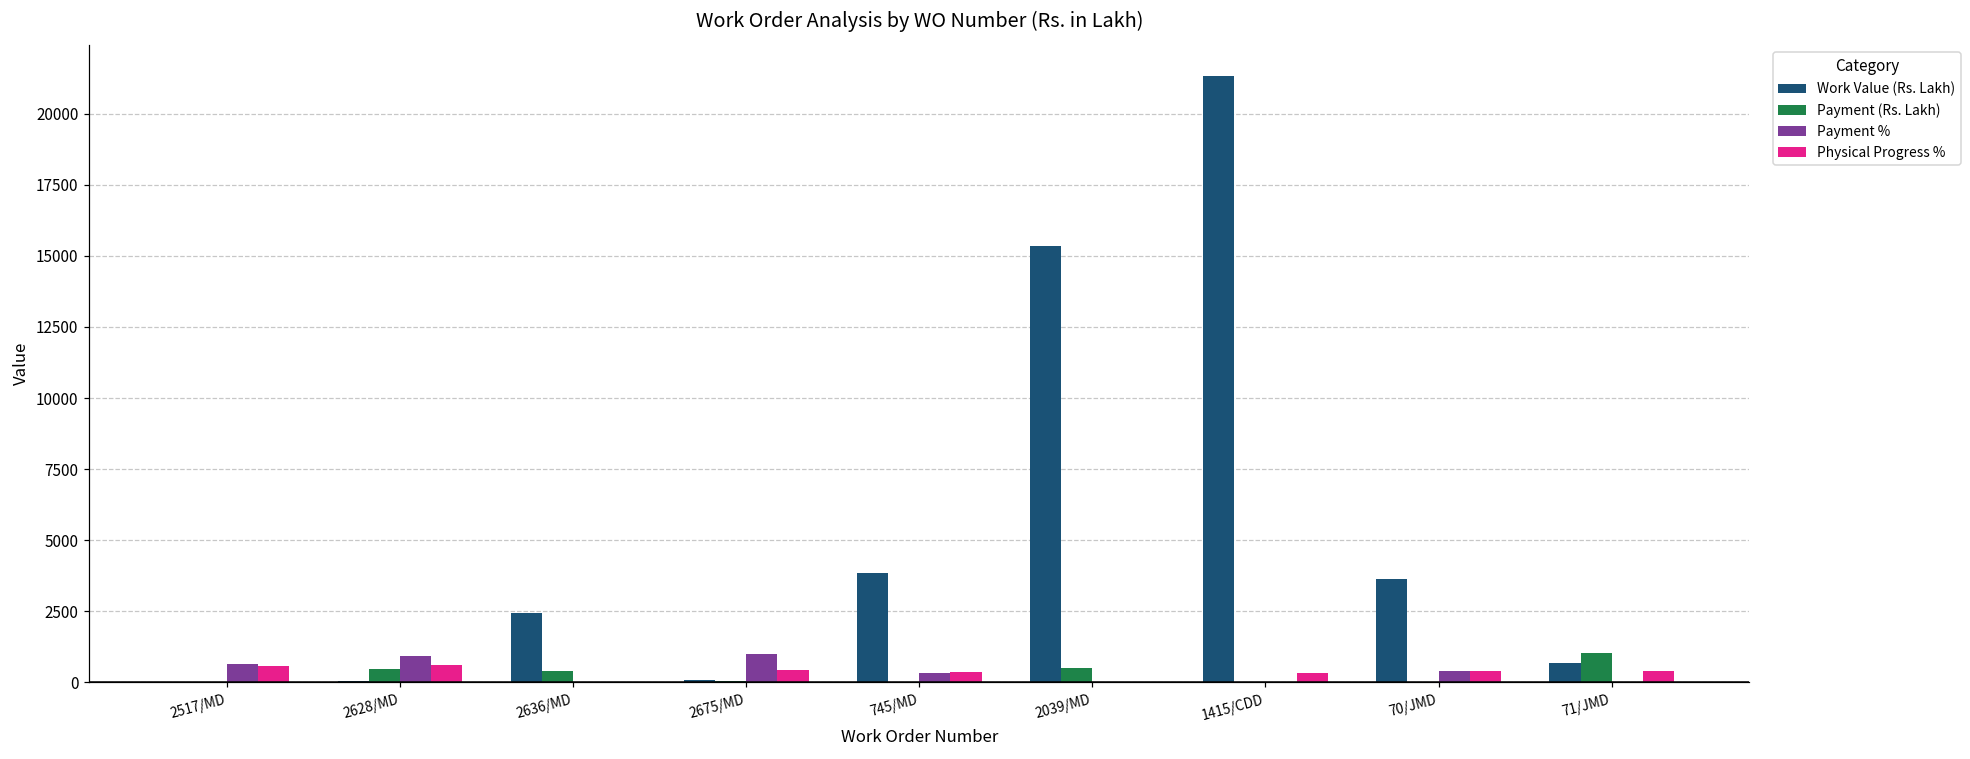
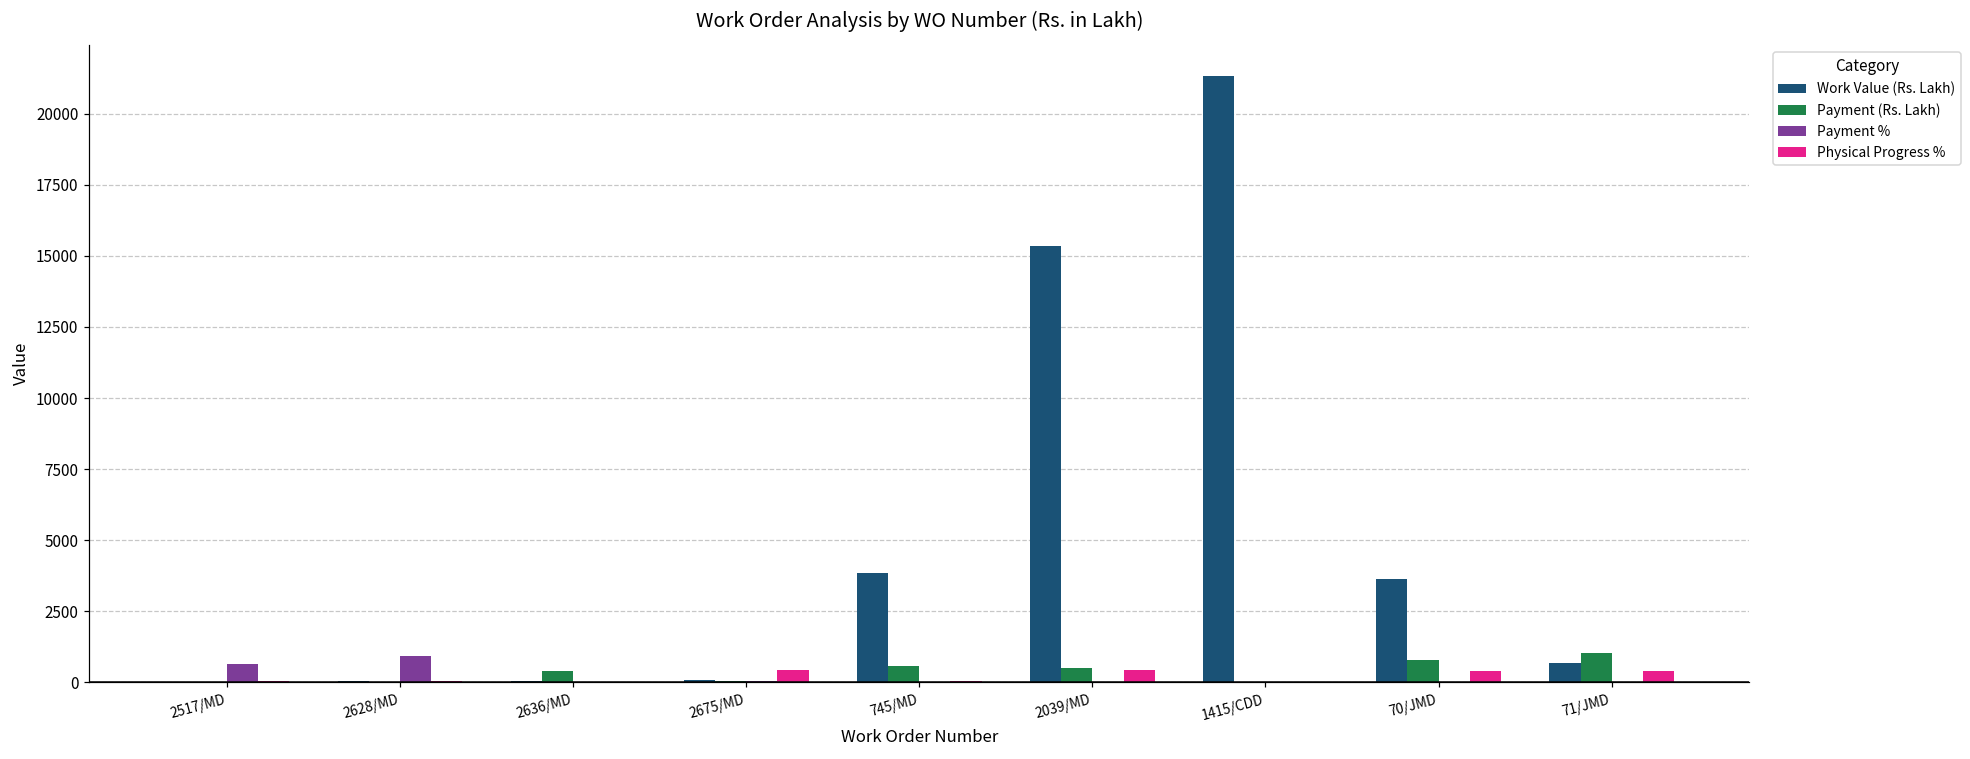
  {
    "Work Value (Rs. Lakh)": {
-     "2636/MD": 2400,
+     "2636/MD": 0,
      "745/MD": 3800,
      "2039/MD": 15400,
      "1415/CDD": 21300,
      "70/JMD": 3600,
      "71/JMD": 700
    },
    "Payment (Rs. Lakh)": {
-     "2628/MD": 500,
+     "2628/MD": 0,
      "2636/MD": 400,
-     "745/MD": 0,
+     "745/MD": 600,
      "2039/MD": 500,
      "1415/CDD": 0,
-     "70/JMD": 0,
+     "70/JMD": 800,
      "71/JMD": 1000
    },
    "Payment %": {
      "2517/MD": 600,
      "2628/MD": 900,
      "2636/MD": 0,
-     "2675/MD": 1000,
-     "745/MD": 300,
+     "2675/MD": 0,
+     "745/MD": 0,
      "2039/MD": 0,
      "1415/CDD": 0,
-     "70/JMD": 400,
+     "70/JMD": 0,
      "71/JMD": 0
    },
    "Physical Progress %": {
-     "2517/MD": 600,
-     "2628/MD": 600,
+     "2517/MD": 0,
+     "2628/MD": 0,
      "2675/MD": 400,
-     "745/MD": 400,
-     "2039/MD": 0,
-     "1415/CDD": 300,
+     "745/MD": 0,
+     "2039/MD": 400,
+     "1415/CDD": 0,
      "70/JMD": 400,
      "71/JMD": 400
    }
  }
